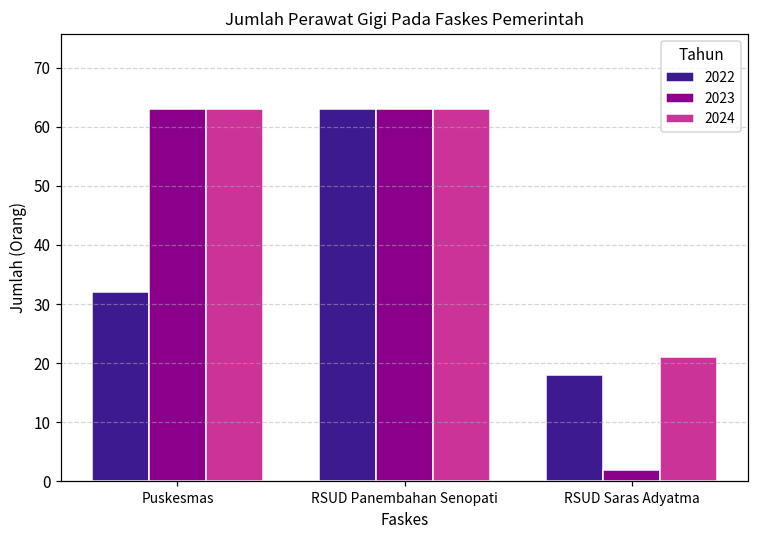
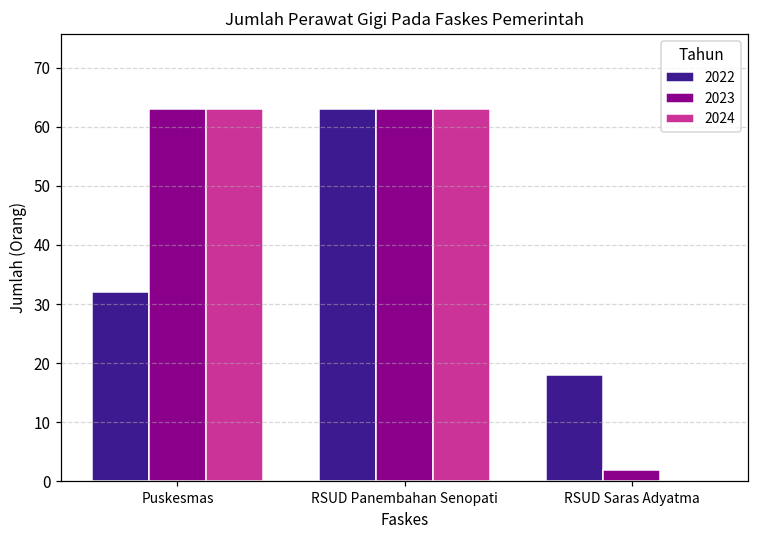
  {
    "2022": {
      "Puskesmas": 32,
      "RSUD Panembahan Senopati": 63,
      "RSUD Saras Adyatma": 18
    },
    "2023": {
      "Puskesmas": 63,
      "RSUD Panembahan Senopati": 63,
      "RSUD Saras Adyatma": 2
    },
    "2024": {
      "Puskesmas": 63,
      "RSUD Panembahan Senopati": 63,
-     "RSUD Saras Adyatma": 21
+     "RSUD Saras Adyatma": 0
    }
  }
